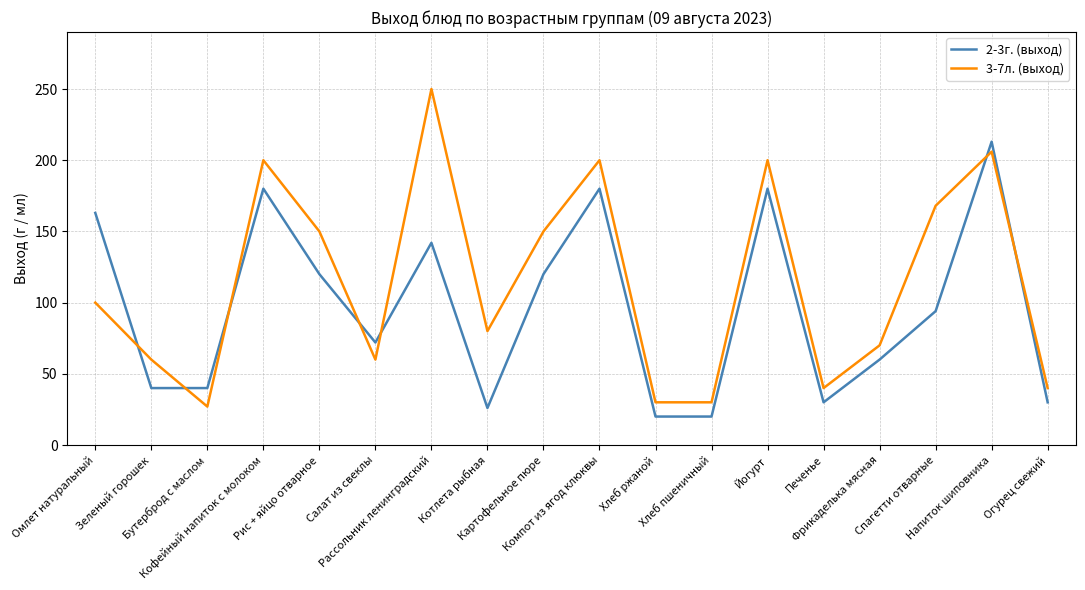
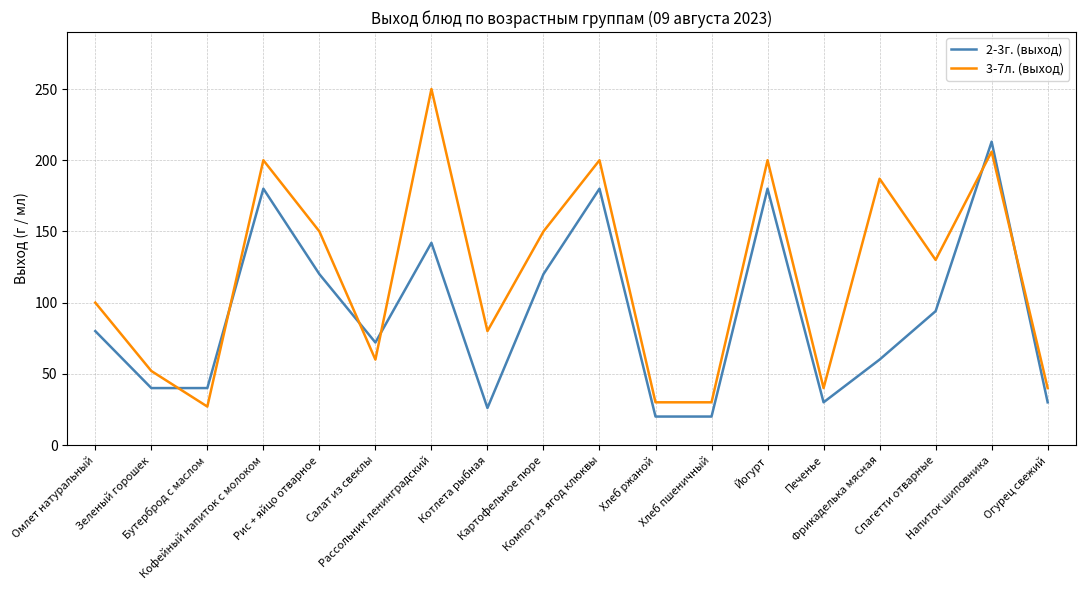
  {
    "2-3г. (выход)": {
-     "Омлет натуральный": 163,
+     "Омлет натуральный": 80,
      "Зеленый горошек": 40,
      "Бутерброд с маслом": 40,
      "Кофейный напиток с молоком": 180,
      "Рис + яйцо отварное": 120,
      "Салат из свеклы": 72,
      "Рассольник ленинградский": 142,
      "Котлета рыбная": 26,
      "Картофельное пюре": 120,
      "Компот из ягод клюквы": 180,
      "Хлеб ржаной": 20,
      "Хлеб пшеничный": 20,
      "Йогурт": 180,
      "Печенье": 30,
      "Фрикаделька мясная": 60,
      "Спагетти отварные": 94,
      "Напиток шиповника": 213,
      "Огурец свежий": 30
    },
    "3-7л. (выход)": {
      "Омлет натуральный": 100,
-     "Зеленый горошек": 60,
+     "Зеленый горошек": 52,
      "Бутерброд с маслом": 27,
      "Кофейный напиток с молоком": 200,
      "Рис + яйцо отварное": 150,
      "Салат из свеклы": 60,
      "Рассольник ленинградский": 250,
      "Котлета рыбная": 80,
      "Картофельное пюре": 150,
      "Компот из ягод клюквы": 200,
      "Хлеб ржаной": 30,
      "Хлеб пшеничный": 30,
      "Йогурт": 200,
      "Печенье": 40,
-     "Фрикаделька мясная": 70,
-     "Спагетти отварные": 168,
+     "Фрикаделька мясная": 187,
+     "Спагетти отварные": 130,
      "Напиток шиповника": 206,
      "Огурец свежий": 40
    }
  }
